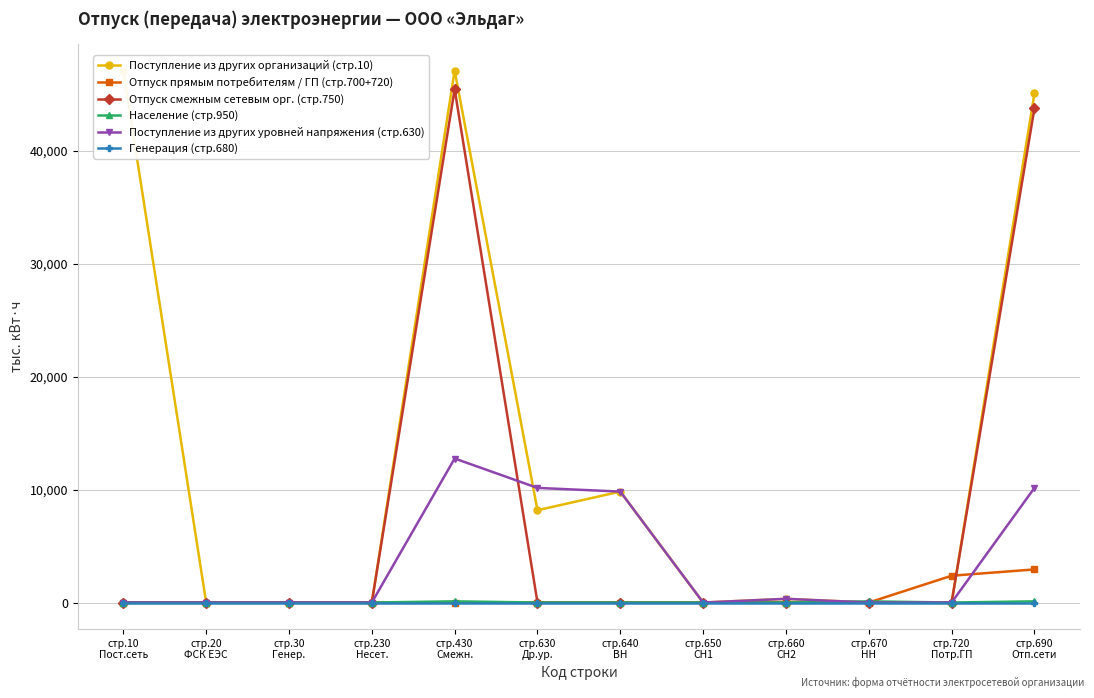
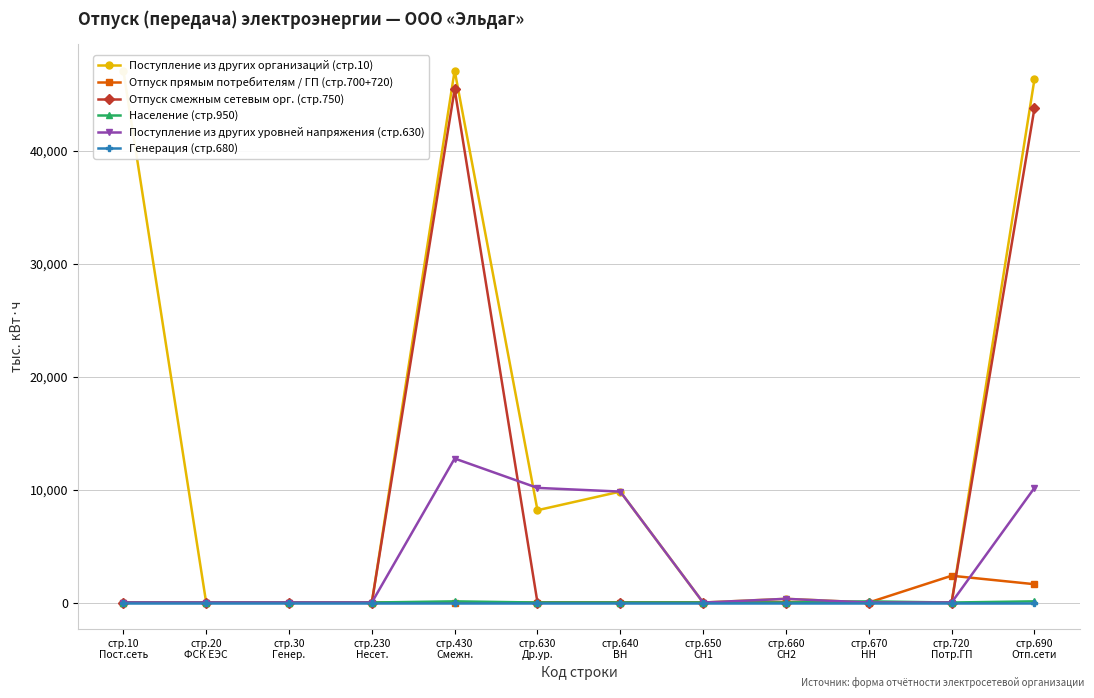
  {
    "Поступление из других организаций (стр.10)": {
      "стр.430 Смежн.": "47,100",
      "стр.630 Др.ур.": "8,200",
-     "стр.690 Отп.сети": "45,100"
+     "стр.690 Отп.сети": "46,400"
    },
    "Отпуск прямым потребителям / ГП (стр.700+720)": {
      "стр.720 Потр.ГП": "2,400",
-     "стр.690 Отп.сети": "2,900"
+     "стр.690 Отп.сети": "1,600"
    },
    "Отпуск смежным сетевым орг. (стр.750)": {
      "стр.430 Смежн.": "45,500",
      "стр.690 Отп.сети": "43,800"
    },
    "Поступление из других уровней напряжения (стр.630)": {
      "стр.430 Смежн.": "12,800",
      "стр.630 Др.ур.": "10,200",
      "стр.690 Отп.сети": "10,200"
    }
  }
